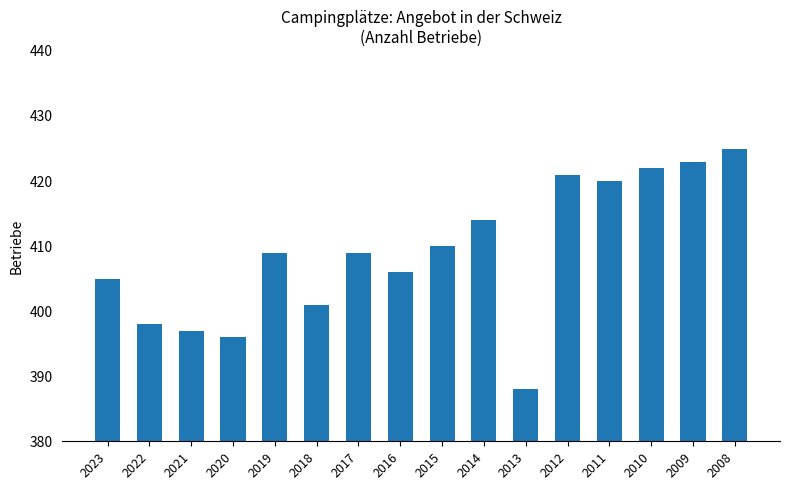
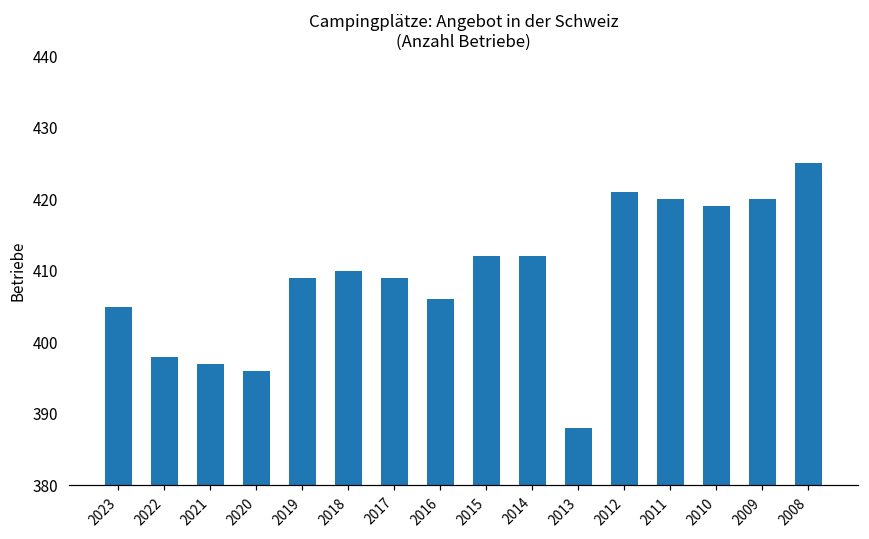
  {
    "2023": 405,
    "2022": 398,
    "2021": 397,
    "2020": 396,
    "2019": 409,
-   "2018": 401,
+   "2018": 410,
    "2017": 409,
    "2016": 406,
-   "2015": 410,
-   "2014": 414,
+   "2015": 412,
+   "2014": 412,
    "2013": 388,
    "2012": 421,
    "2011": 420,
-   "2010": 422,
-   "2009": 423,
+   "2010": 419,
+   "2009": 420,
    "2008": 425
  }
